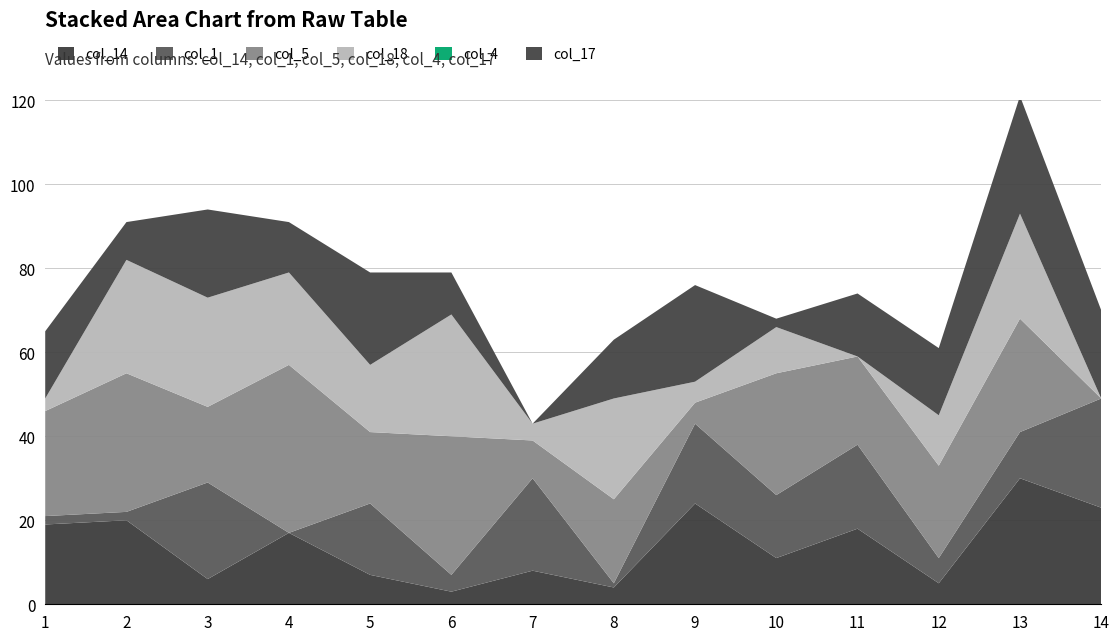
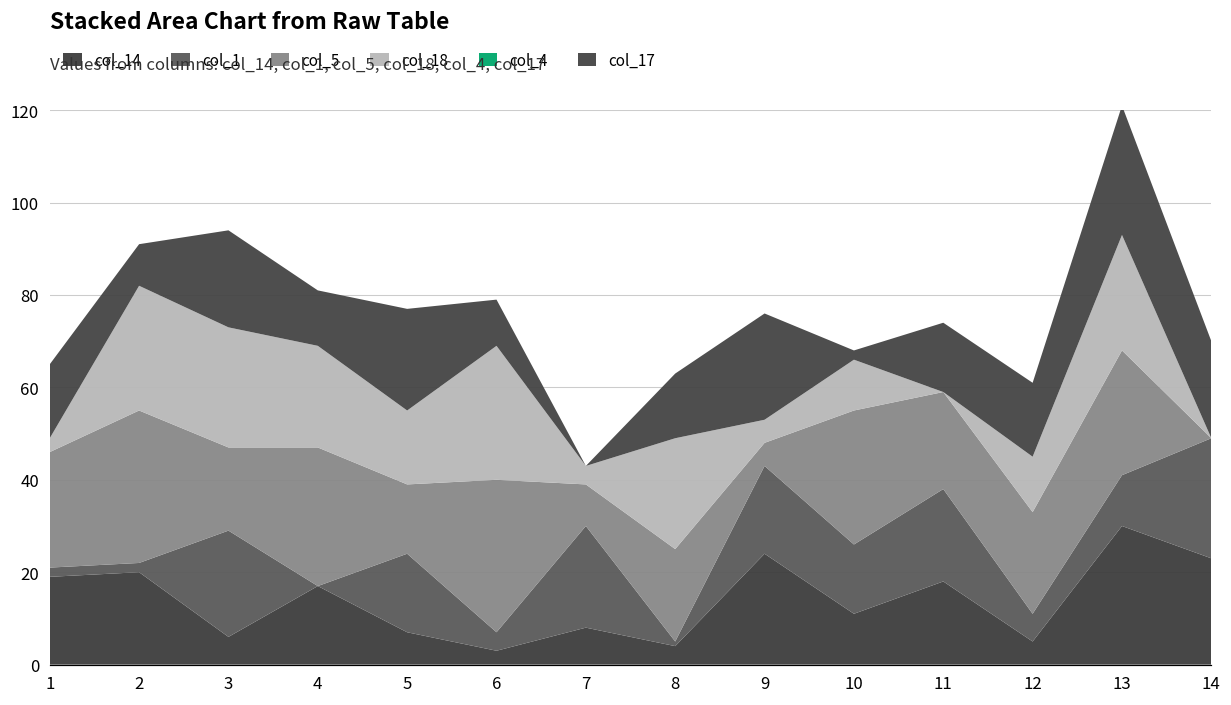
  {
    "col_5": {
      "1": 25,
      "2": 33,
      "3": 18,
-     "4": 40,
-     "5": 17,
+     "4": 30,
+     "5": 15,
      "6": 33,
      "7": 9,
      "8": 20,
      "9": 5,
      "10": 29,
      "12": 22,
      "13": 27
    }
  }
